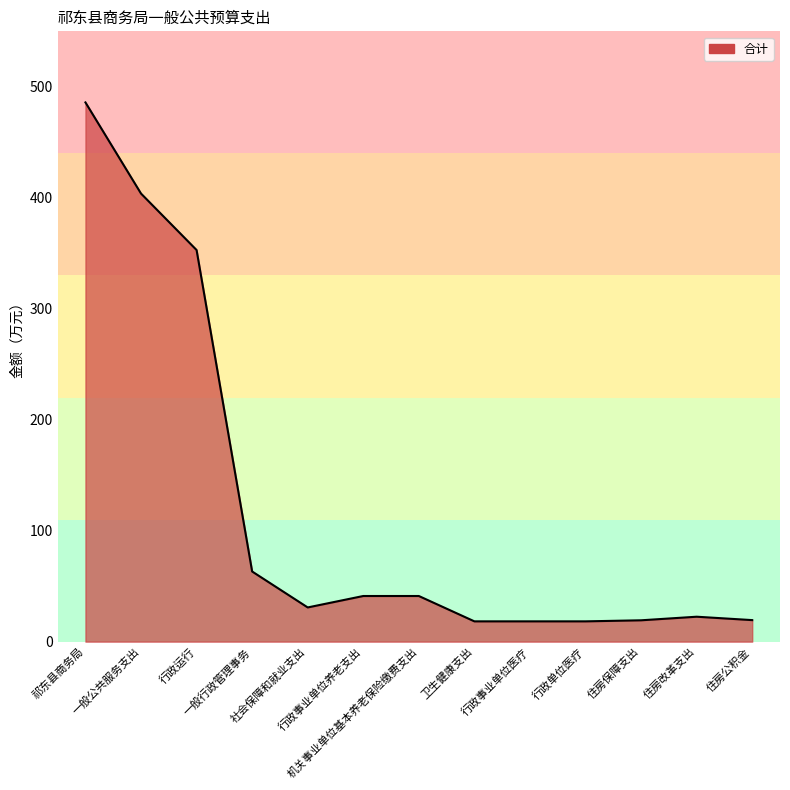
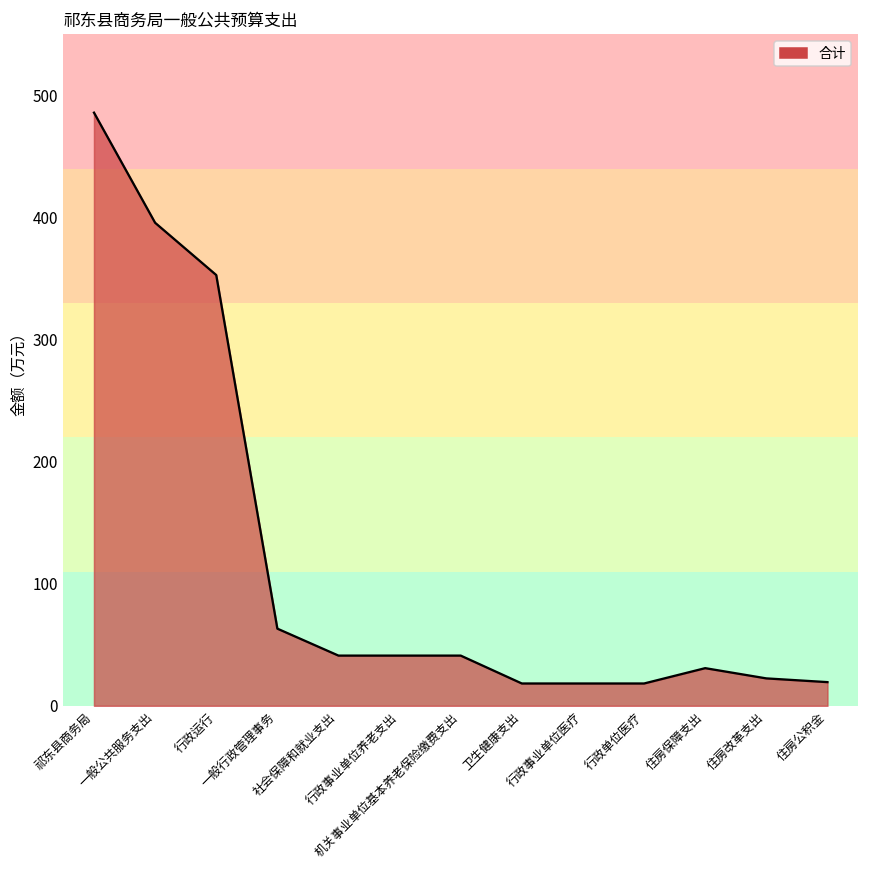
  {
    "祁东县商务局": 486,
-   "一般公共服务支出": 404,
+   "一般公共服务支出": 396,
    "行政运行": 353,
    "一般行政管理事务": 63,
-   "社会保障和就业支出": 31,
+   "社会保障和就业支出": 41,
    "行政事业单位养老支出": 41,
    "机关事业单位基本养老保险缴费支出": 41,
    "卫生健康支出": 18,
    "行政事业单位医疗": 18,
    "行政单位医疗": 18,
-   "住房保障支出": 19,
+   "住房保障支出": 31,
    "住房改革支出": 22,
    "住房公积金": 19
  }
